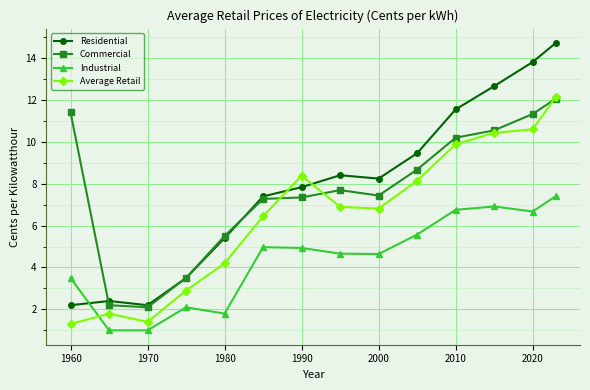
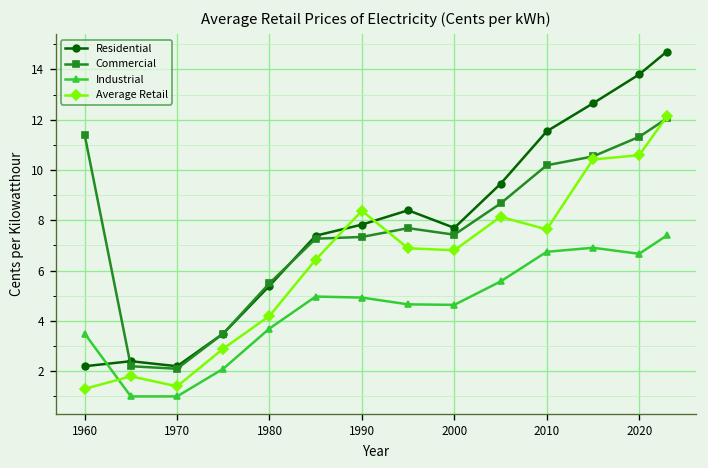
  {
    "Residential": {
      "1960": 2.2,
      "1990": 7.8,
-     "2000": 8.2,
+     "2000": 7.7,
      "2010": 11.5,
      "2020": 13.8
    },
    "Commercial": {
      "1960": 11.4,
      "1990": 7.3,
      "2000": 7.4,
      "2010": 10.2,
      "2020": 11.3
    },
    "Industrial": {
      "1960": 3.5,
      "1970": 1.0,
-     "1980": 1.8,
+     "1980": 3.7,
      "1990": 4.9,
      "2000": 4.6,
      "2010": 6.8,
      "2020": 6.7
    },
    "Average Retail": {
      "1960": 1.3,
      "1970": 1.4,
      "1980": 4.2,
      "1990": 8.4,
      "2000": 6.8,
-     "2010": 9.9,
+     "2010": 7.6,
      "2020": 10.6
    }
  }
